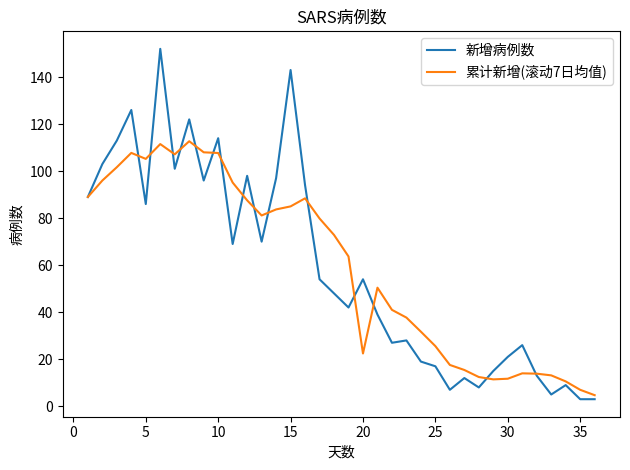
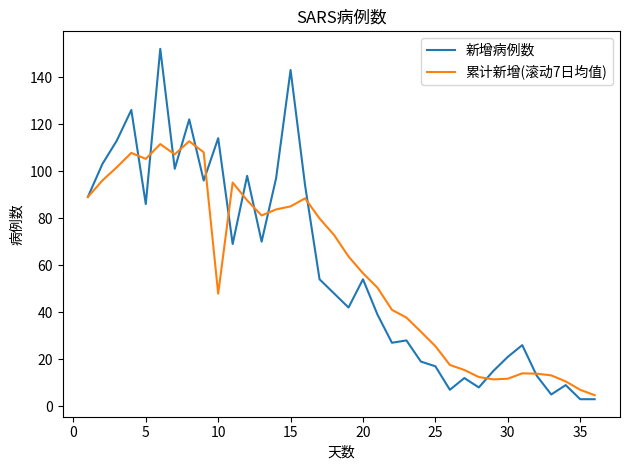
  {
    "新增病例数": {
      "5": 86,
      "10": 114,
      "15": 143,
      "20": 54,
      "25": 17,
      "30": 21,
      "35": 3
    },
    "累计新增(滚动7日均值)": {
      "5": 105,
-     "10": 108,
+     "10": 48,
      "15": 85,
-     "20": 22,
+     "20": 57,
      "25": 26,
      "30": 12,
      "35": 7
    }
  }
